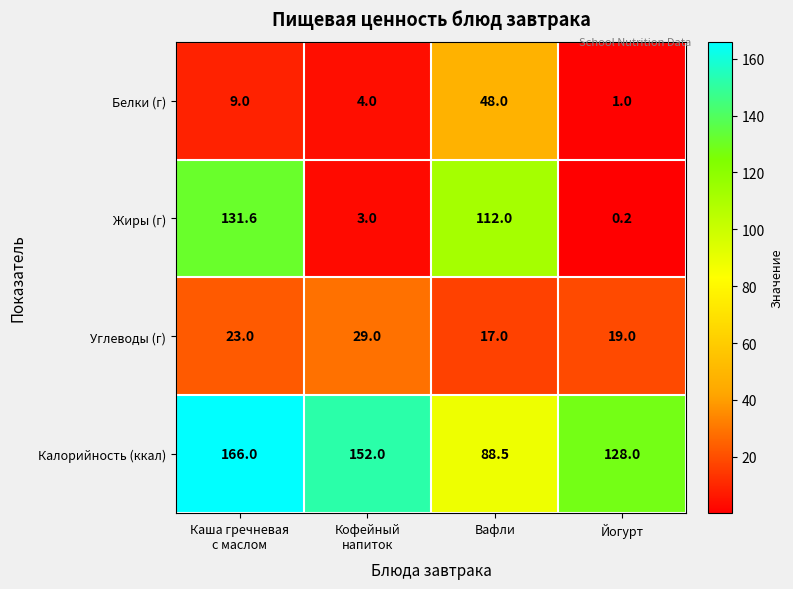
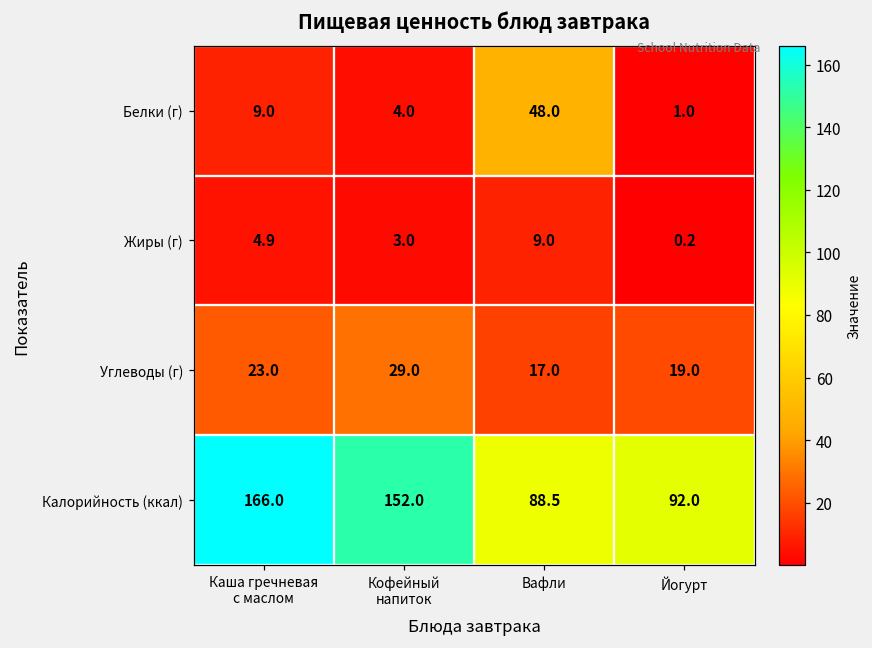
  {
    "Белки (г)": {
      "Каша гречневая с маслом": 9.0,
      "Кофейный напиток": 4.0,
      "Вафли": 48.0
    },
    "Жиры (г)": {
-     "Каша гречневая с маслом": 131.6,
+     "Каша гречневая с маслом": 4.9,
      "Кофейный напиток": 3.0,
-     "Вафли": 112.0,
+     "Вафли": 9.0,
      "Йогурт": 0.2
    },
    "Углеводы (г)": {
      "Каша гречневая с маслом": 23.0,
      "Кофейный напиток": 29.0,
      "Вафли": 17.0,
      "Йогурт": 19.0
    },
    "Калорийность (ккал)": {
      "Каша гречневая с маслом": 166.0,
      "Кофейный напиток": 152.0,
      "Вафли": 88.5,
-     "Йогурт": 128.0
+     "Йогурт": 92.0
    }
  }
